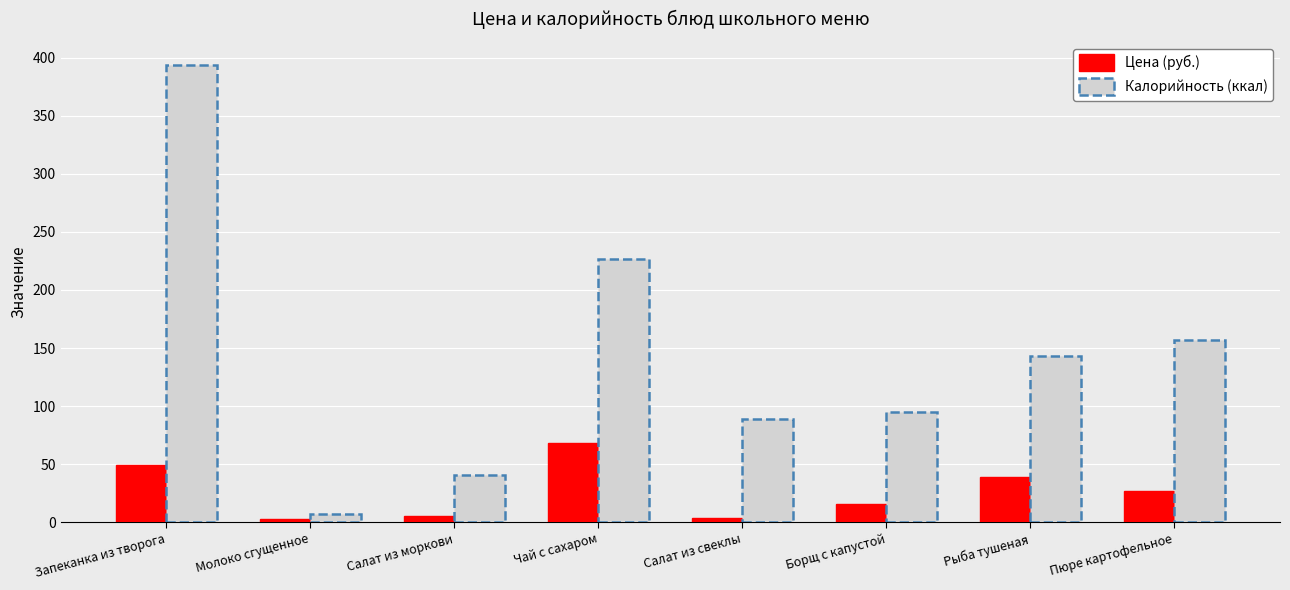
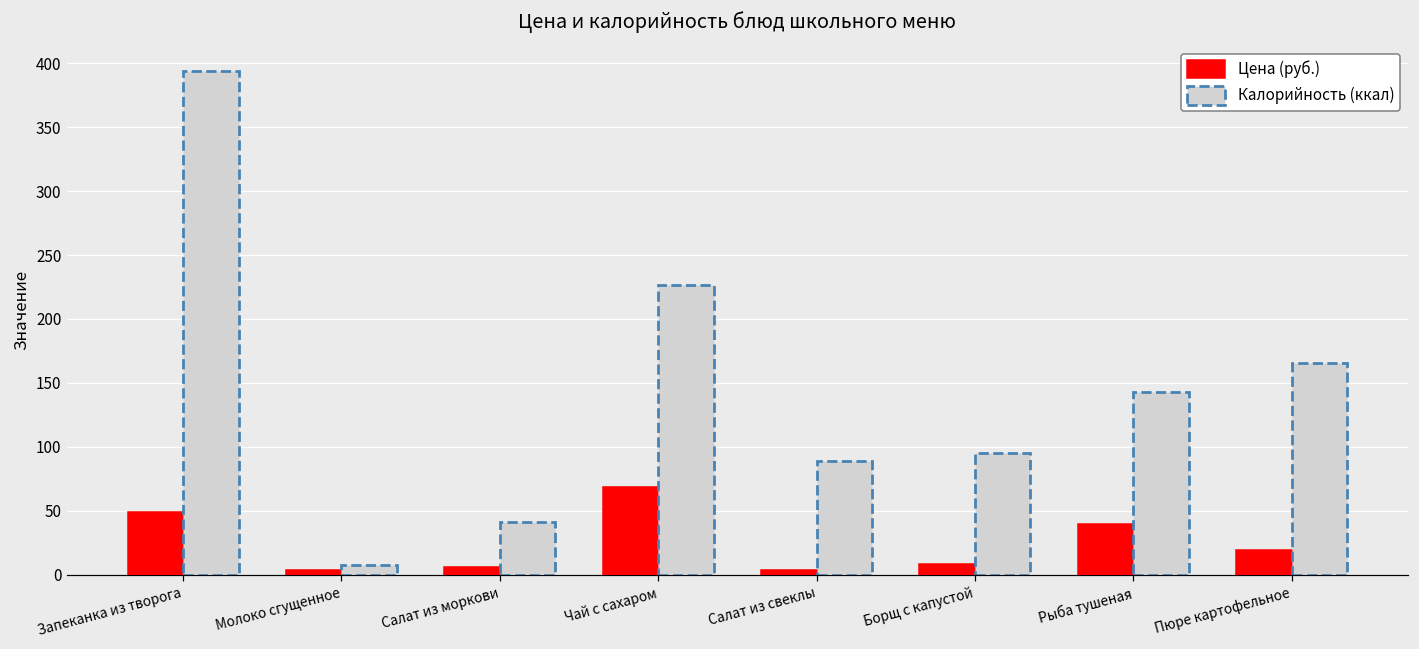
  {
    "Цена (руб.)": {
      "Запеканка из творога": 49,
      "Молоко сгущенное": 3,
      "Салат из моркови": 6,
      "Чай с сахаром": 69,
      "Салат из свеклы": 4,
-     "Борщ с капустой": 16,
+     "Борщ с капустой": 9,
      "Рыба тушеная": 39,
-     "Пюре картофельное": 27
+     "Пюре картофельное": 19
    },
    "Калорийность (ккал)": {
      "Запеканка из творога": 394,
      "Молоко сгущенное": 7,
      "Салат из моркови": 41,
      "Чай с сахаром": 227,
      "Салат из свеклы": 89,
      "Борщ с капустой": 95,
      "Рыба тушеная": 143,
-     "Пюре картофельное": 157
+     "Пюре картофельное": 166
    }
  }
